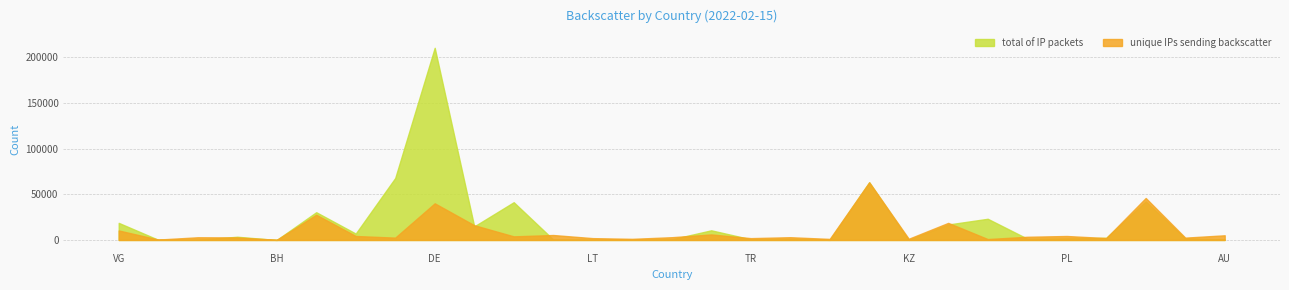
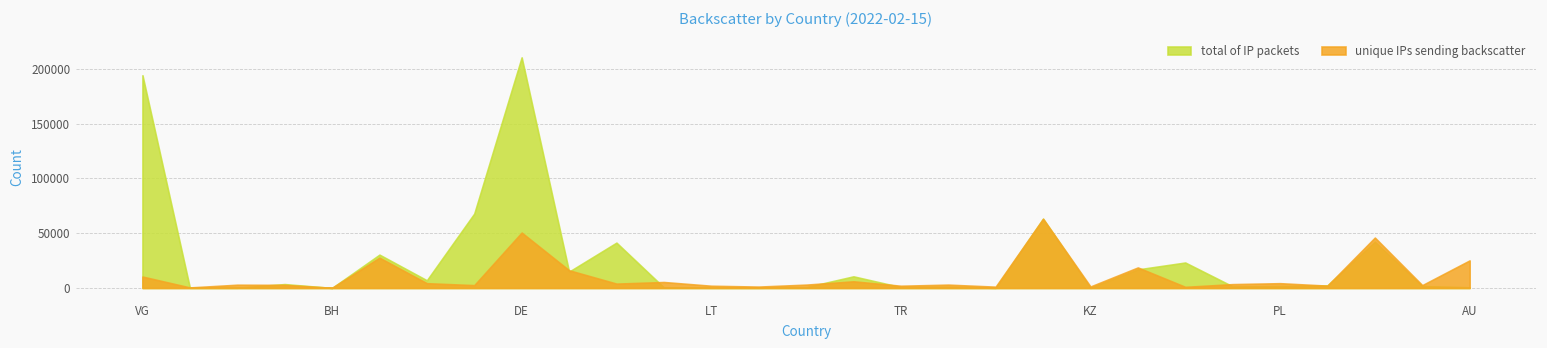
  {
    "total of IP packets": {
-     "VG": 20000,
+     "VG": 190000,
      "DE": 210000
    },
    "unique IPs sending backscatter": {
      "VG": 10000,
-     "DE": 40000,
-     "AU": 10000
+     "DE": 50000,
+     "AU": 30000
    }
  }
